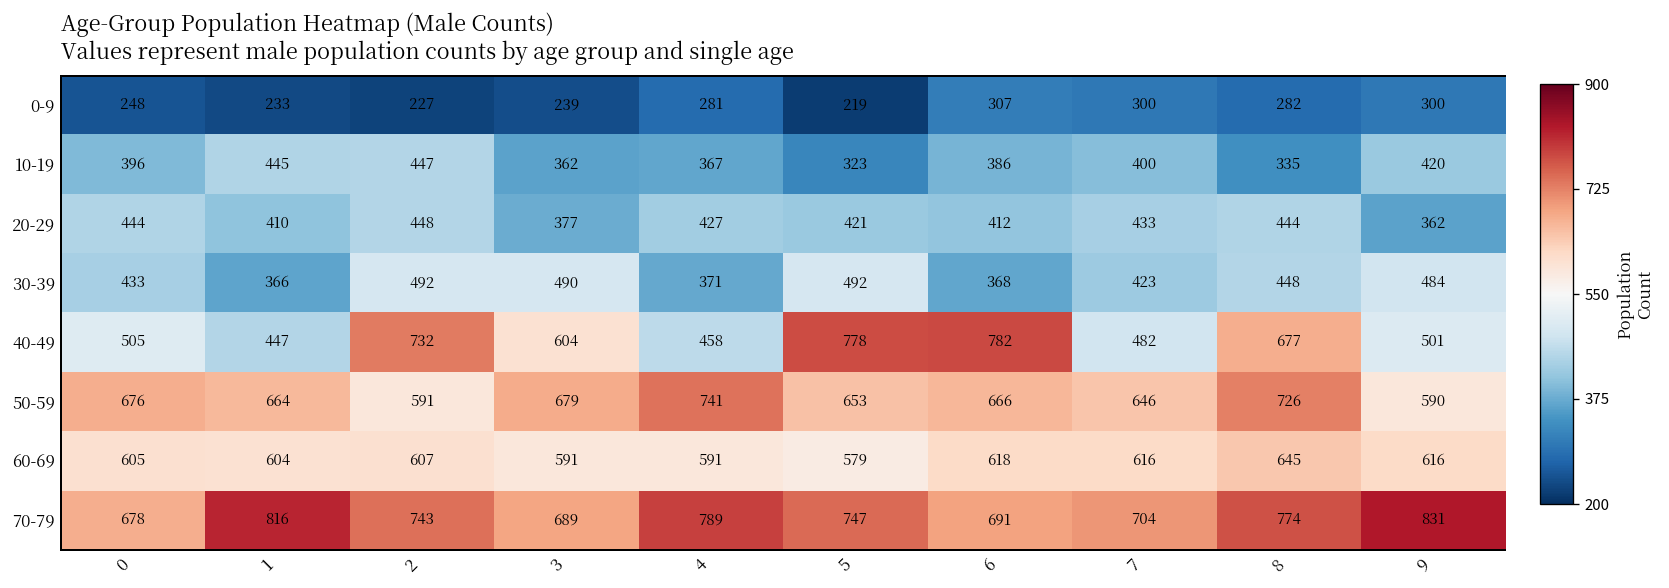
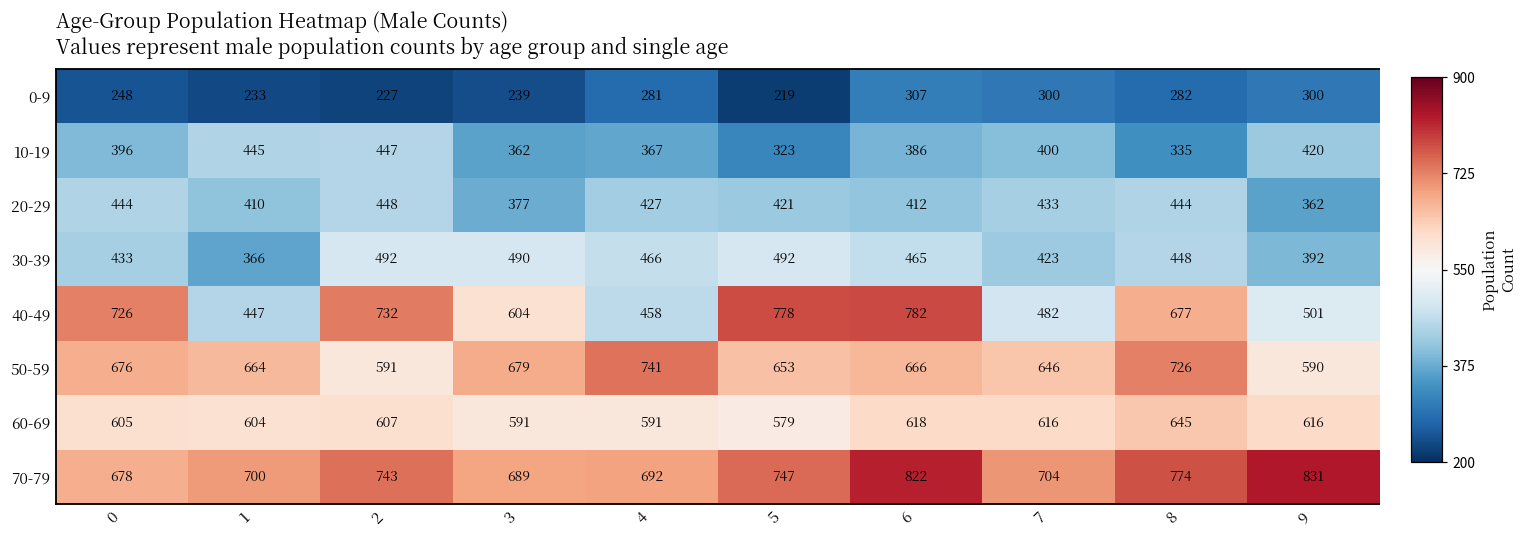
  {
    "0-9": {
      "0": 248,
      "1": 233,
      "2": 227,
      "3": 239,
      "4": 281,
      "5": 219,
      "6": 307,
      "7": 300,
      "8": 282,
      "9": 300
    },
    "10-19": {
      "0": 396,
      "1": 445,
      "2": 447,
      "3": 362,
      "4": 367,
      "5": 323,
      "6": 386,
      "7": 400,
      "8": 335,
      "9": 420
    },
    "20-29": {
      "0": 444,
      "1": 410,
      "2": 448,
      "3": 377,
      "4": 427,
      "5": 421,
      "6": 412,
      "7": 433,
      "8": 444,
      "9": 362
    },
    "30-39": {
      "0": 433,
      "1": 366,
      "2": 492,
      "3": 490,
-     "4": 371,
+     "4": 466,
      "5": 492,
-     "6": 368,
+     "6": 465,
      "7": 423,
      "8": 448,
-     "9": 484
+     "9": 392
    },
    "40-49": {
-     "0": 505,
+     "0": 726,
      "1": 447,
      "2": 732,
      "3": 604,
      "4": 458,
      "5": 778,
      "6": 782,
      "7": 482,
      "8": 677,
      "9": 501
    },
    "50-59": {
      "0": 676,
      "1": 664,
      "2": 591,
      "3": 679,
      "4": 741,
      "5": 653,
      "6": 666,
      "7": 646,
      "8": 726,
      "9": 590
    },
    "60-69": {
      "0": 605,
      "1": 604,
      "2": 607,
      "3": 591,
      "4": 591,
      "5": 579,
      "6": 618,
      "7": 616,
      "8": 645,
      "9": 616
    },
    "70-79": {
      "0": 678,
-     "1": 816,
+     "1": 700,
      "2": 743,
      "3": 689,
-     "4": 789,
+     "4": 692,
      "5": 747,
-     "6": 691,
+     "6": 822,
      "7": 704,
      "8": 774,
      "9": 831
    }
  }
